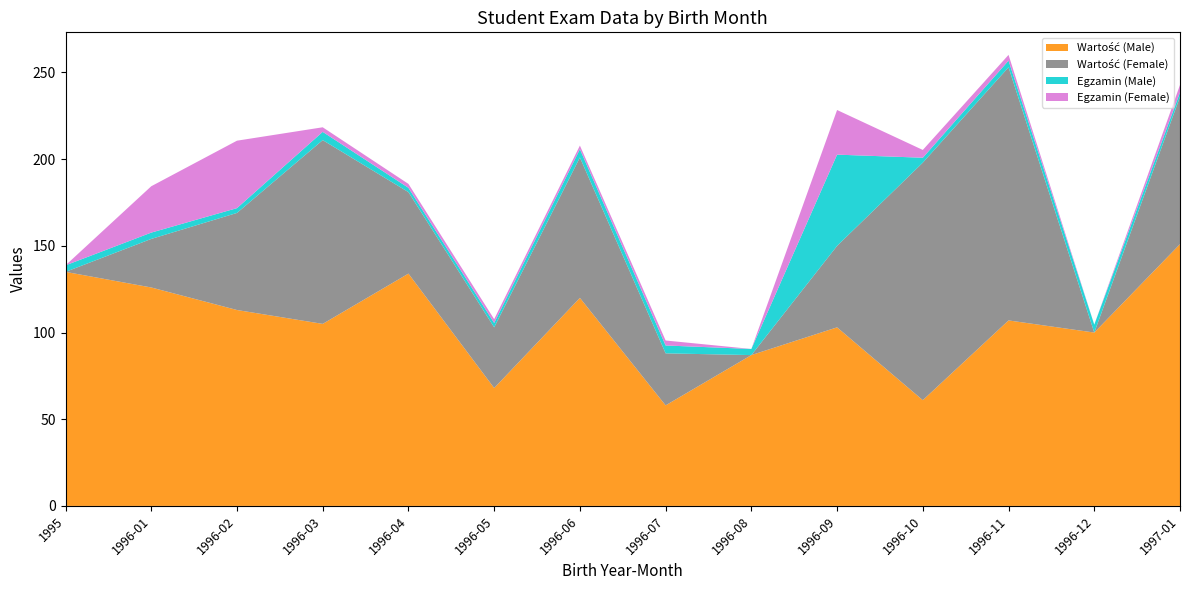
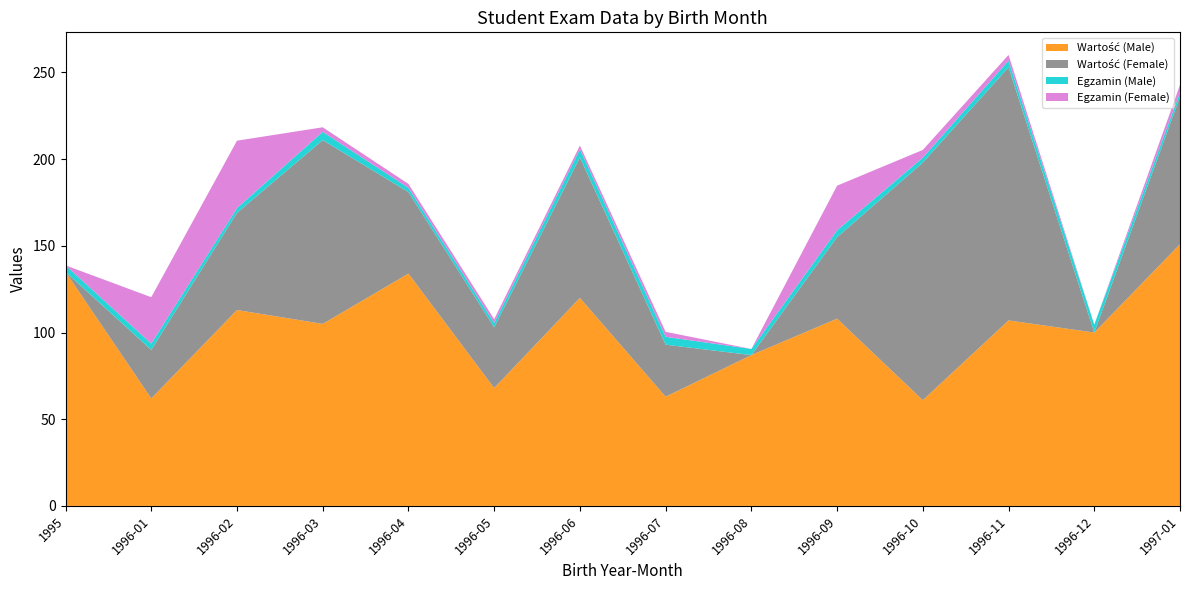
  {
    "Wartość (Male)": {
-     "1996-01": 126,
+     "1996-01": 62,
      "1996-02": 113,
      "1996-03": 105,
      "1996-04": 134,
      "1996-05": 68,
      "1996-06": 120,
-     "1996-07": 58,
-     "1996-09": 103,
+     "1996-07": 63,
+     "1996-09": 108,
      "1996-10": 61,
      "1996-11": 107,
      "1997-01": 151
    },
    "Wartość (Female)": {
      "1996-01": 28,
      "1996-02": 56,
      "1996-03": 106,
      "1996-04": 47,
      "1996-05": 35,
      "1996-06": 81,
      "1996-07": 30,
      "1996-09": 47,
      "1996-10": 137,
      "1996-11": 146,
      "1997-01": 85
    },
    "Egzamin (Male)": {
      "1996-01": 4,
      "1996-02": 3,
      "1996-03": 5,
      "1996-04": 2,
      "1996-05": 3,
      "1996-06": 5,
      "1996-07": 5,
-     "1996-09": 53,
+     "1996-09": 4,
      "1996-10": 3,
      "1996-11": 4,
      "1997-01": 3
    },
    "Egzamin (Female)": {
      "1996-01": 27,
      "1996-02": 39,
      "1996-03": 3,
      "1996-04": 2,
      "1996-05": 2,
      "1996-06": 2,
      "1996-07": 3,
      "1996-09": 26,
      "1996-10": 4,
      "1996-11": 3,
      "1997-01": 4
    }
  }
